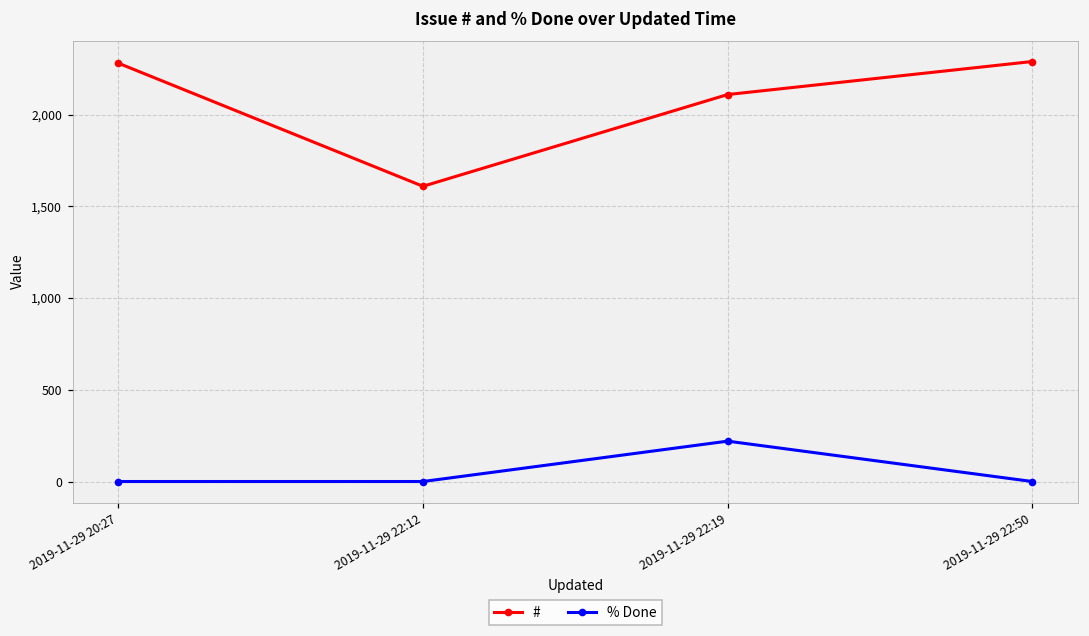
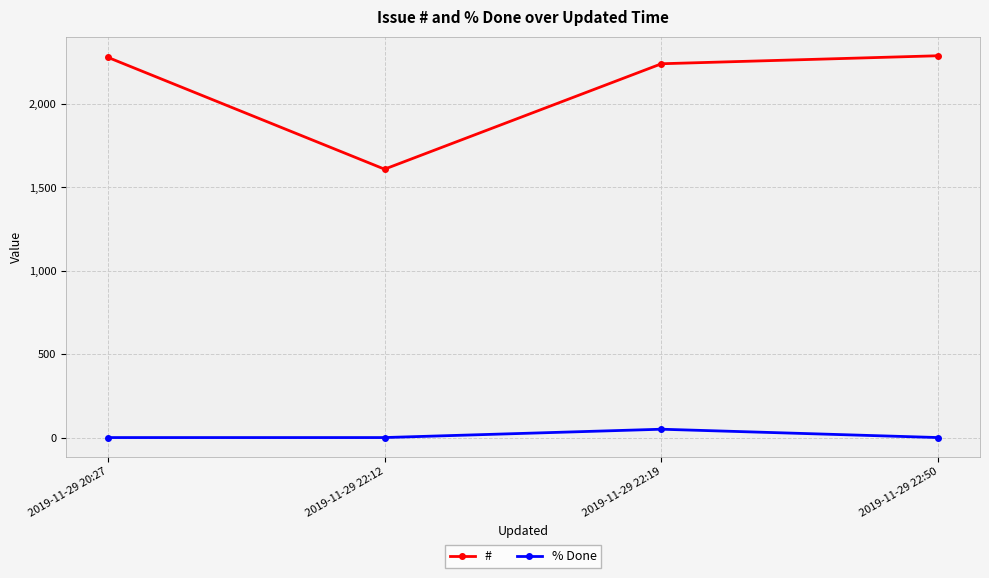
  {
    "#": {
      "2019-11-29 20:27": "2,280",
      "2019-11-29 22:12": "1,610",
-     "2019-11-29 22:19": "2,110",
+     "2019-11-29 22:19": "2,240",
      "2019-11-29 22:50": "2,290"
    },
    "% Done": {
      "2019-11-29 20:27": "0",
      "2019-11-29 22:12": "0",
-     "2019-11-29 22:19": "220",
+     "2019-11-29 22:19": "50",
      "2019-11-29 22:50": "0"
    }
  }
